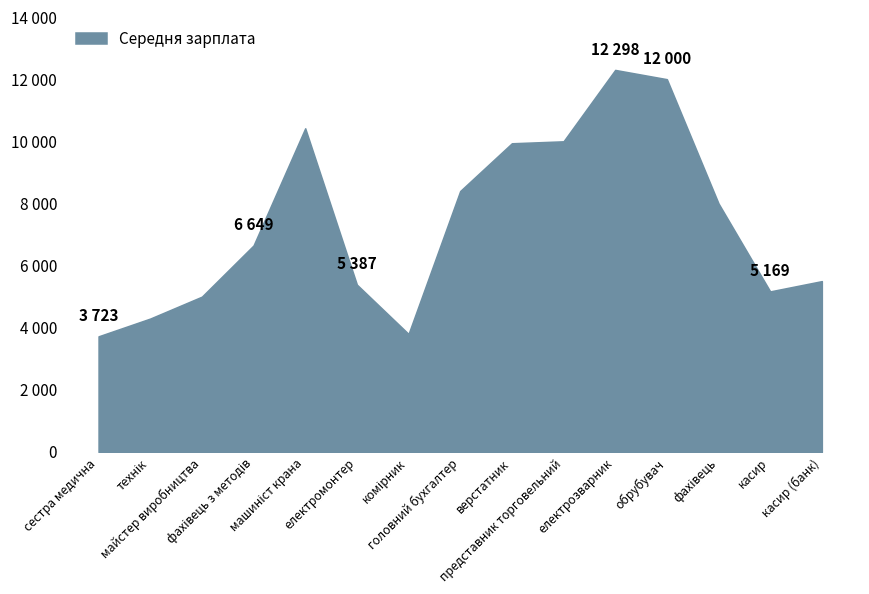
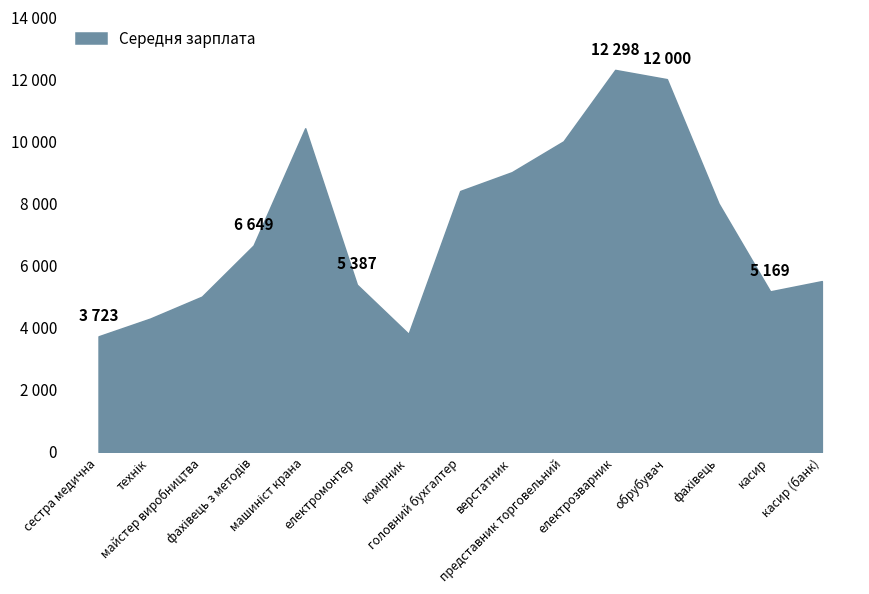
  {
    "технік": 4300,
    "майстер виробництва": 5000,
    "машиніст крана": 10400,
    "комірник": 3800,
    "головний бухгалтер": 8400,
-   "верстатник": 9900,
+   "верстатник": 9000,
    "представник торговельний": 10000,
    "фахівець": 8000,
    "касир (банк)": 5500
  }
